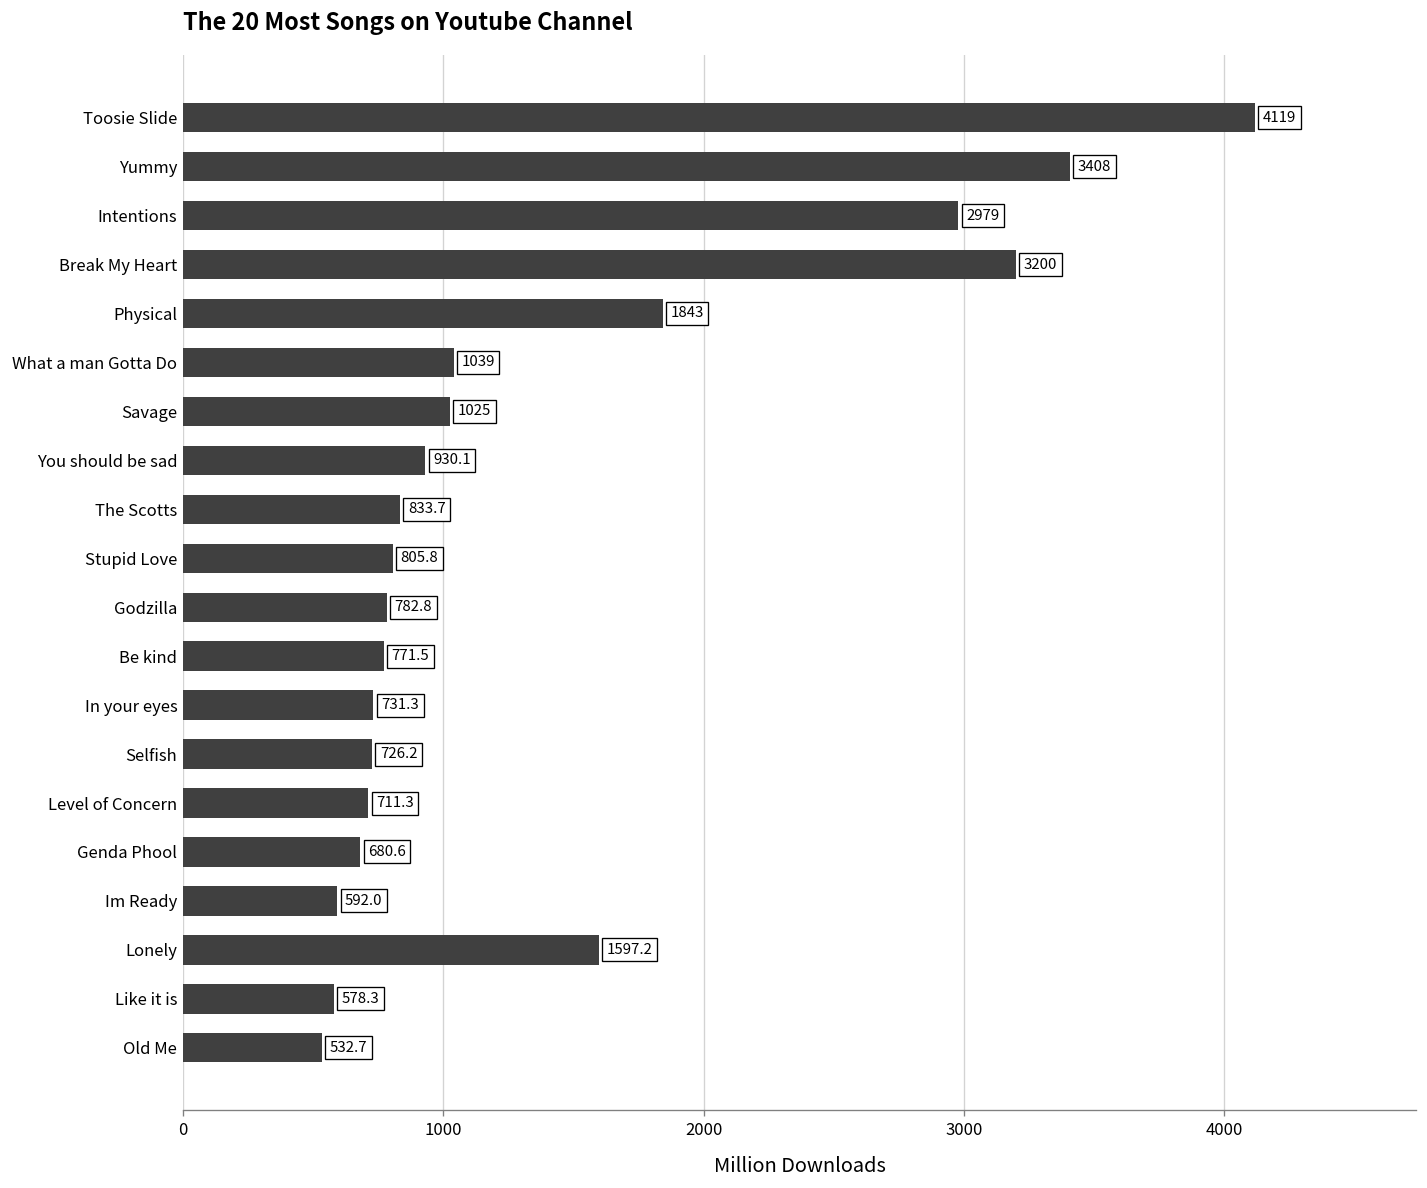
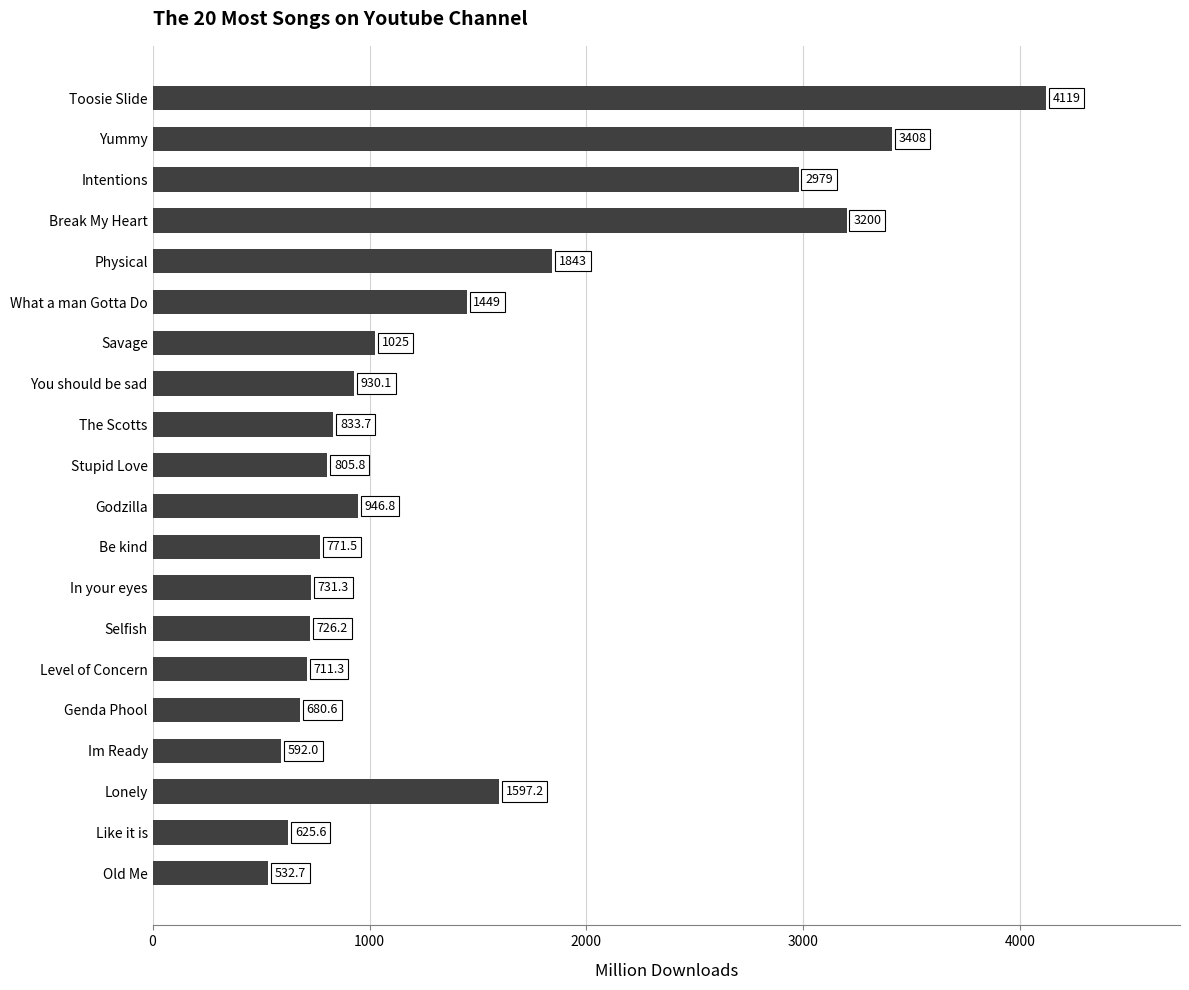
  {
-   "What a man Gotta Do": 1039,
-   "Godzilla": 782.8,
-   "Like it is": 578.3
+   "What a man Gotta Do": 1449,
+   "Godzilla": 946.8,
+   "Like it is": 625.6
  }
